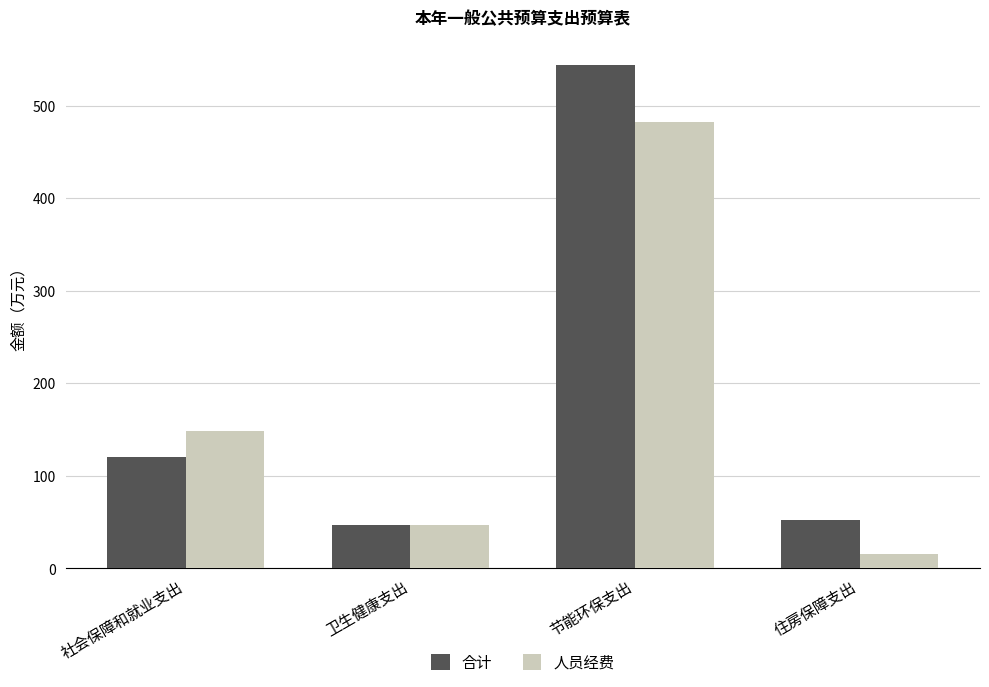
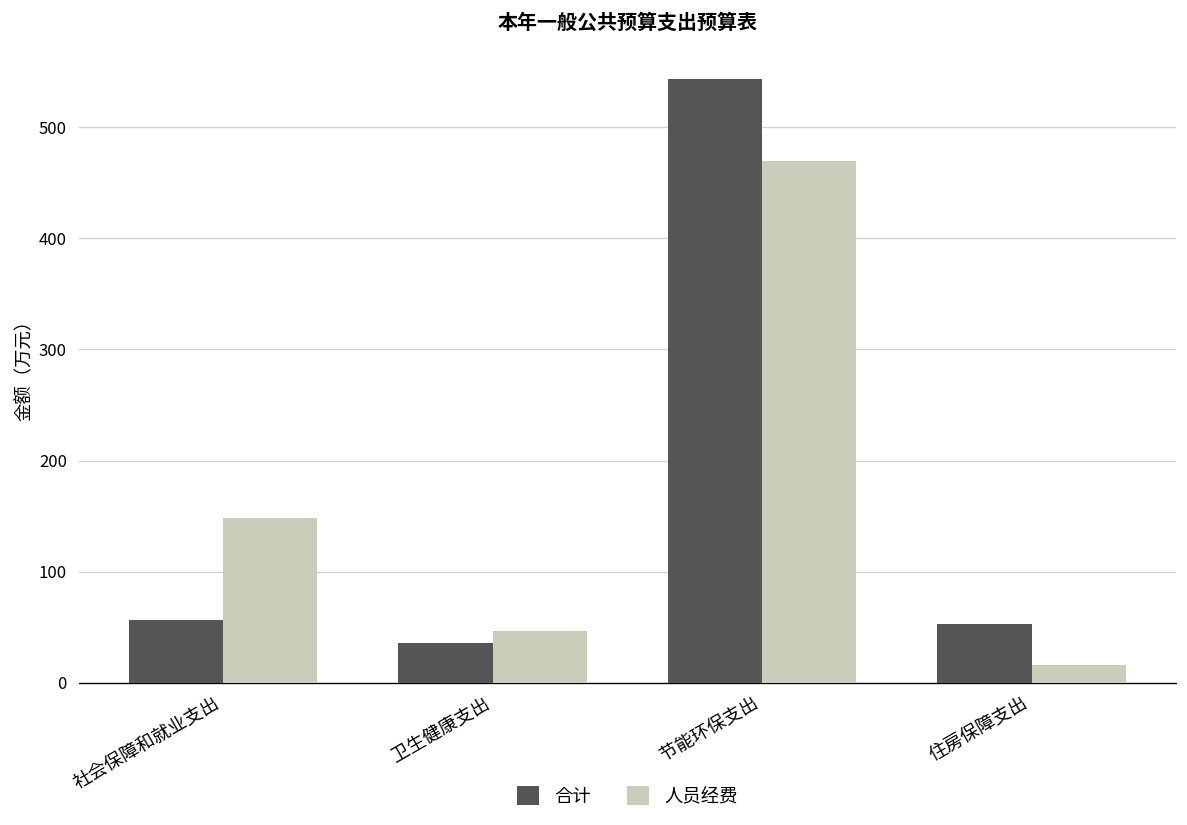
  {
    "合计": {
-     "社会保障和就业支出": 120,
-     "卫生健康支出": 50,
+     "社会保障和就业支出": 60,
+     "卫生健康支出": 40,
      "节能环保支出": 540,
      "住房保障支出": 50
    },
    "人员经费": {
      "社会保障和就业支出": 150,
      "卫生健康支出": 50,
-     "节能环保支出": 480,
+     "节能环保支出": 470,
      "住房保障支出": 20
    }
  }
